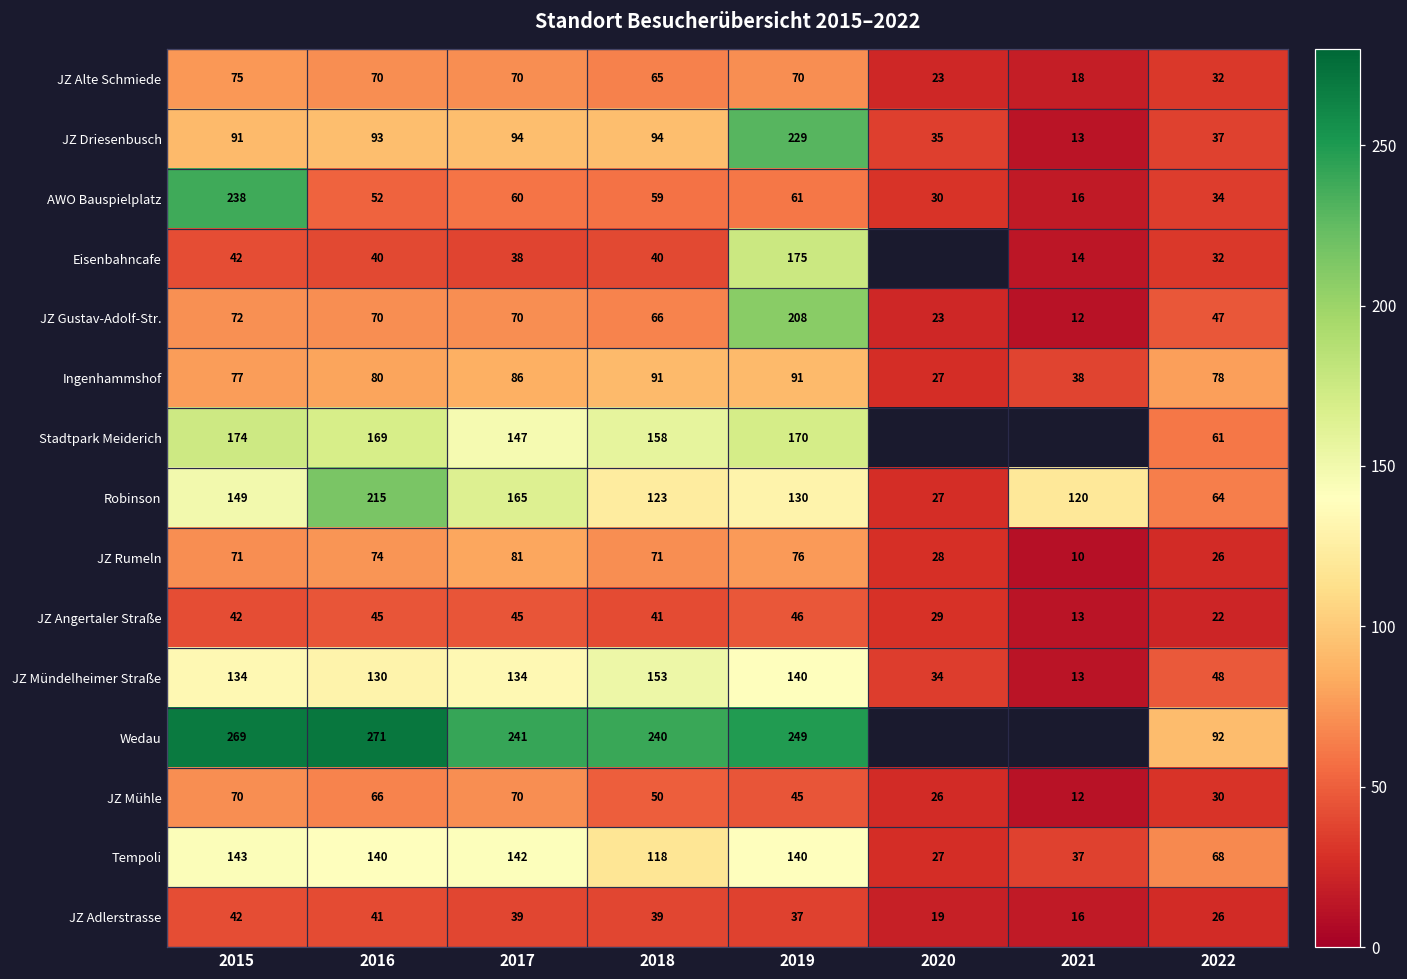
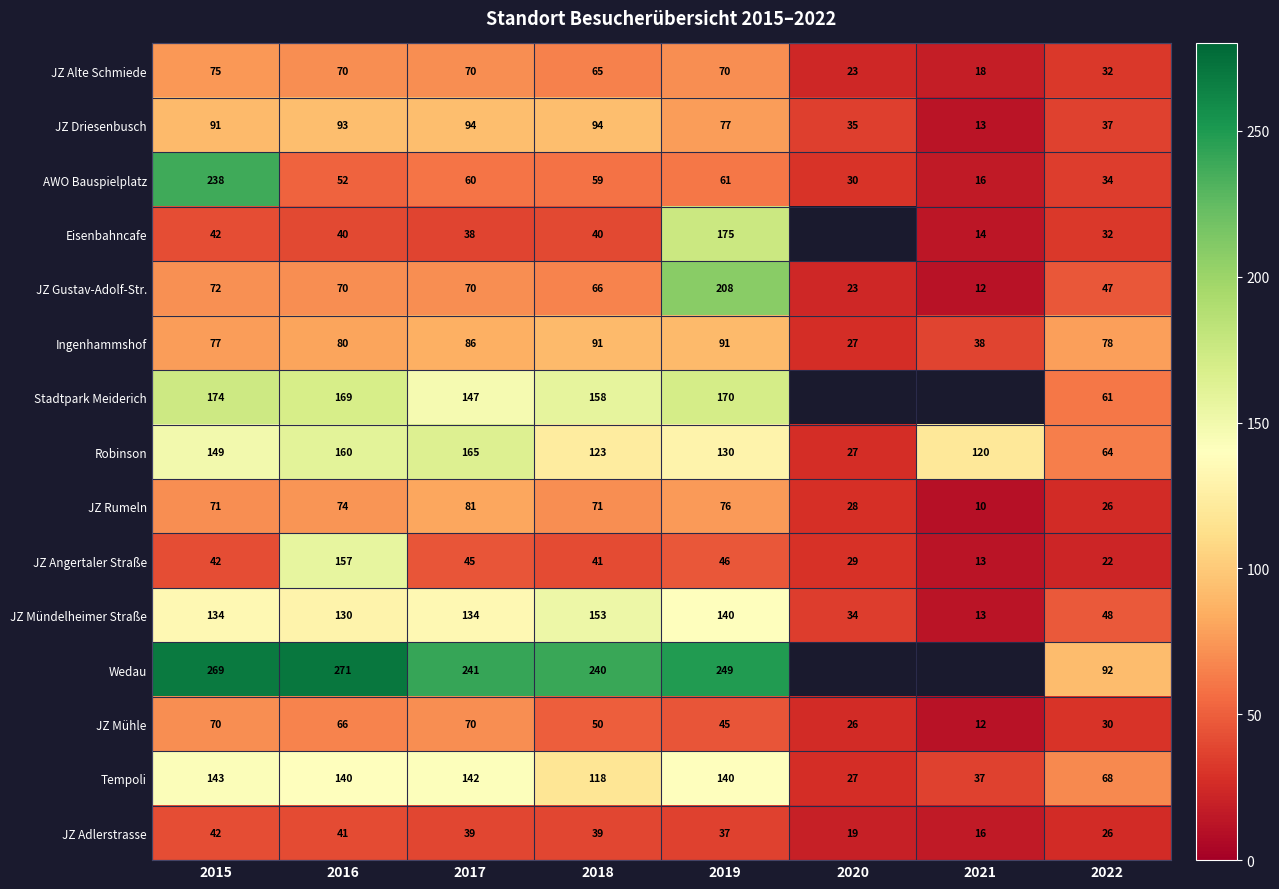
  {
    "JZ Alte Schmiede": {
      "2015": 75,
      "2016": 70,
      "2017": 70,
      "2018": 65,
      "2019": 70,
      "2020": 23,
      "2021": 18,
      "2022": 32
    },
    "JZ Driesenbusch": {
      "2015": 91,
      "2016": 93,
      "2017": 94,
      "2018": 94,
-     "2019": 229,
+     "2019": 77,
      "2020": 35,
      "2021": 13,
      "2022": 37
    },
    "AWO Bauspielplatz": {
      "2015": 238,
      "2016": 52,
      "2017": 60,
      "2018": 59,
      "2019": 61,
      "2020": 30,
      "2021": 16,
      "2022": 34
    },
    "Eisenbahncafe": {
      "2015": 42,
      "2016": 40,
      "2017": 38,
      "2018": 40,
      "2019": 175,
      "2021": 14,
      "2022": 32
    },
    "JZ Gustav-Adolf-Str.": {
      "2015": 72,
      "2016": 70,
      "2017": 70,
      "2018": 66,
      "2019": 208,
      "2020": 23,
      "2021": 12,
      "2022": 47
    },
    "Ingenhammshof": {
      "2015": 77,
      "2016": 80,
      "2017": 86,
      "2018": 91,
      "2019": 91,
      "2020": 27,
      "2021": 38,
      "2022": 78
    },
    "Stadtpark Meiderich": {
      "2015": 174,
      "2016": 169,
      "2017": 147,
      "2018": 158,
      "2019": 170,
      "2022": 61
    },
    "Robinson": {
      "2015": 149,
-     "2016": 215,
+     "2016": 160,
      "2017": 165,
      "2018": 123,
      "2019": 130,
      "2020": 27,
      "2021": 120,
      "2022": 64
    },
    "JZ Rumeln": {
      "2015": 71,
      "2016": 74,
      "2017": 81,
      "2018": 71,
      "2019": 76,
      "2020": 28,
      "2021": 10,
      "2022": 26
    },
    "JZ Angertaler Straße": {
      "2015": 42,
-     "2016": 45,
+     "2016": 157,
      "2017": 45,
      "2018": 41,
      "2019": 46,
      "2020": 29,
      "2021": 13,
      "2022": 22
    },
    "JZ Mündelheimer Straße": {
      "2015": 134,
      "2016": 130,
      "2017": 134,
      "2018": 153,
      "2019": 140,
      "2020": 34,
      "2021": 13,
      "2022": 48
    },
    "Wedau": {
      "2015": 269,
      "2016": 271,
      "2017": 241,
      "2018": 240,
      "2019": 249,
      "2022": 92
    },
    "JZ Mühle": {
      "2015": 70,
      "2016": 66,
      "2017": 70,
      "2018": 50,
      "2019": 45,
      "2020": 26,
      "2021": 12,
      "2022": 30
    },
    "Tempoli": {
      "2015": 143,
      "2016": 140,
      "2017": 142,
      "2018": 118,
      "2019": 140,
      "2020": 27,
      "2021": 37,
      "2022": 68
    },
    "JZ Adlerstrasse": {
      "2015": 42,
      "2016": 41,
      "2017": 39,
      "2018": 39,
      "2019": 37,
      "2020": 19,
      "2021": 16,
      "2022": 26
    }
  }
